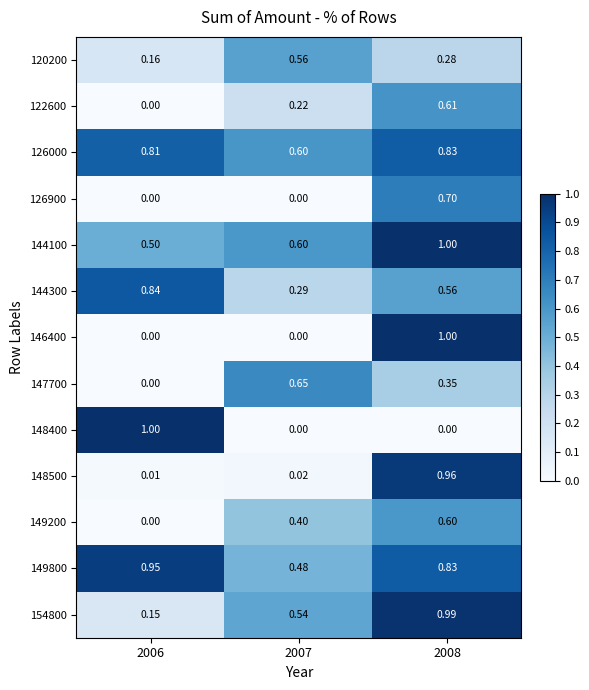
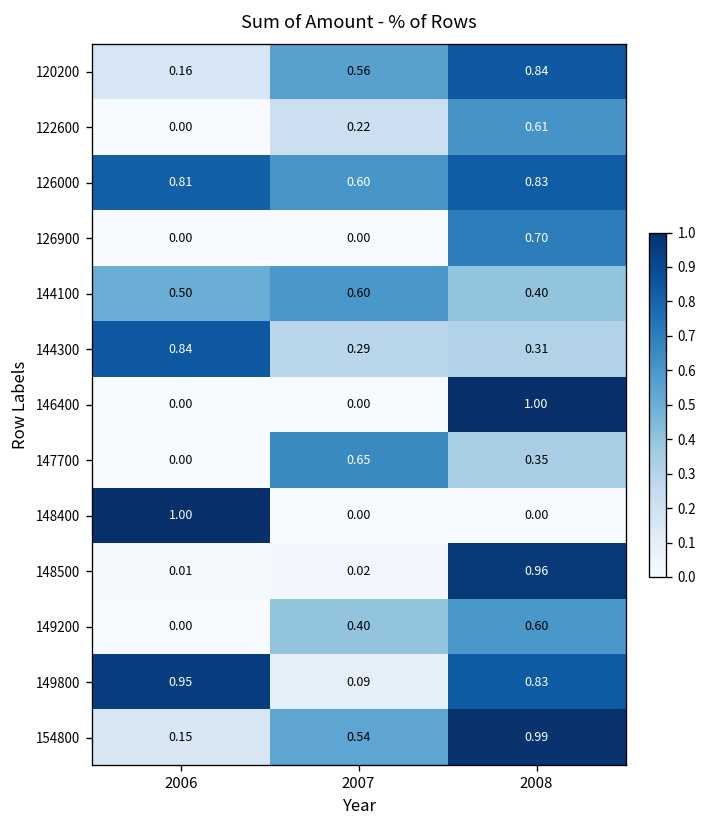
  {
    "120200": {
      "2006": 0.16,
      "2007": 0.56,
-     "2008": 0.28
+     "2008": 0.84
    },
    "122600": {
      "2006": 0.00,
      "2007": 0.22,
      "2008": 0.61
    },
    "126000": {
      "2006": 0.81,
      "2007": 0.60,
      "2008": 0.83
    },
    "126900": {
      "2006": 0.00,
      "2007": 0.00,
      "2008": 0.70
    },
    "144100": {
      "2006": 0.50,
      "2007": 0.60,
-     "2008": 1.00
+     "2008": 0.40
    },
    "144300": {
      "2006": 0.84,
      "2007": 0.29,
-     "2008": 0.56
+     "2008": 0.31
    },
    "146400": {
      "2006": 0.00,
      "2007": 0.00,
      "2008": 1.00
    },
    "147700": {
      "2006": 0.00,
      "2007": 0.65,
      "2008": 0.35
    },
    "148400": {
      "2006": 1.00,
      "2007": 0.00,
      "2008": 0.00
    },
    "148500": {
      "2006": 0.01,
      "2007": 0.02,
      "2008": 0.96
    },
    "149200": {
      "2006": 0.00,
      "2007": 0.40,
      "2008": 0.60
    },
    "149800": {
      "2006": 0.95,
-     "2007": 0.48,
+     "2007": 0.09,
      "2008": 0.83
    },
    "154800": {
      "2006": 0.15,
      "2007": 0.54,
      "2008": 0.99
    }
  }
